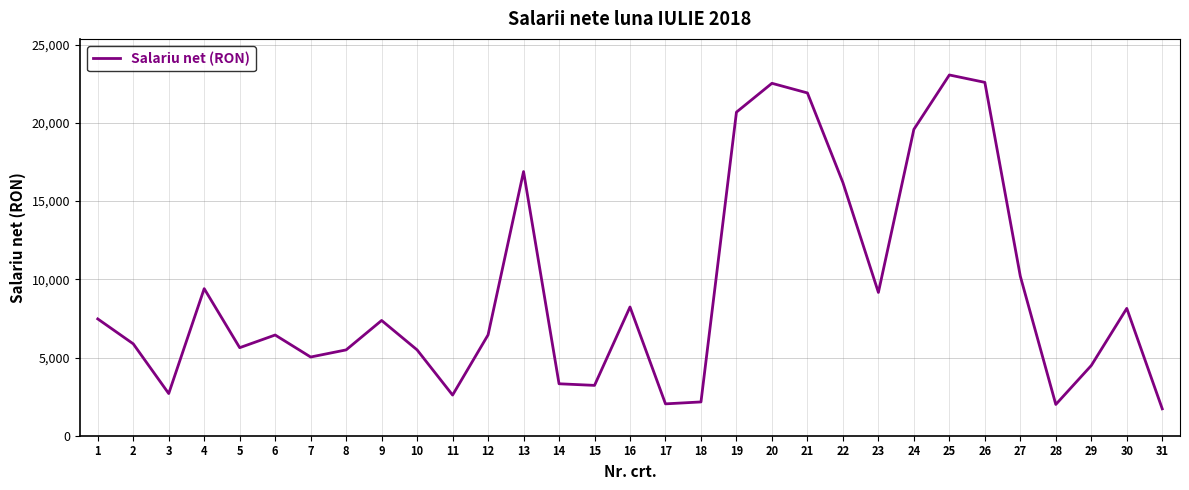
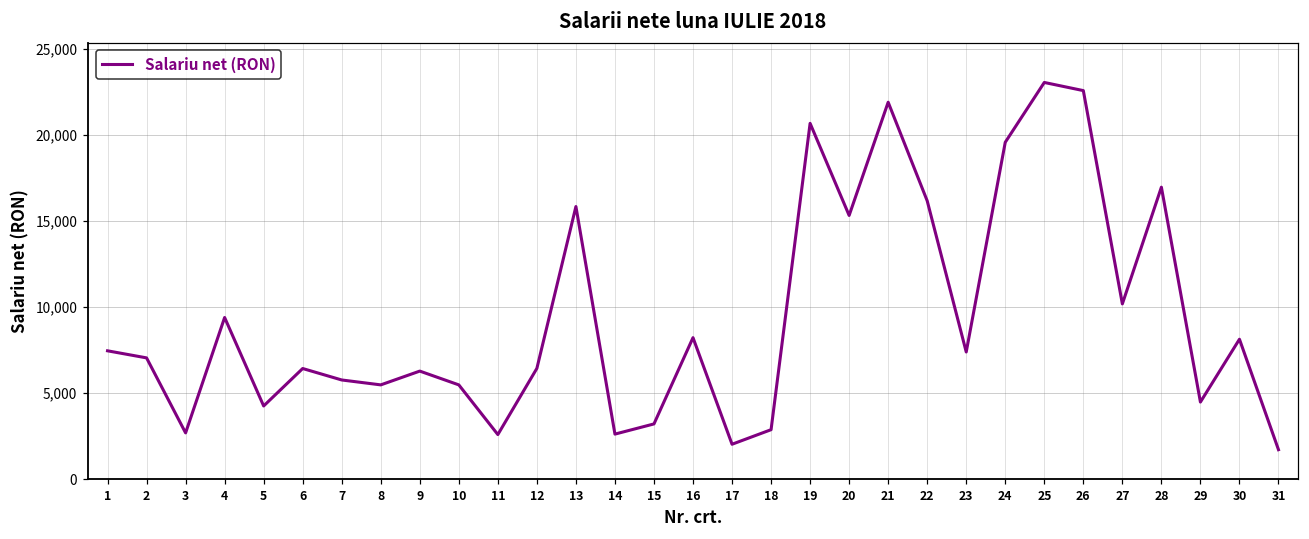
  {
    "1": "7,500",
-   "2": "5,900",
+   "2": "7,100",
    "3": "2,700",
    "4": "9,400",
-   "5": "5,600",
+   "5": "4,300",
    "6": "6,400",
-   "7": "5,000",
+   "7": "5,800",
    "8": "5,500",
-   "9": "7,400",
+   "9": "6,300",
    "10": "5,500",
    "11": "2,600",
    "12": "6,400",
-   "13": "16,900",
-   "14": "3,300",
+   "13": "15,900",
+   "14": "2,600",
    "15": "3,200",
    "16": "8,200",
    "17": "2,000",
-   "18": "2,200",
+   "18": "2,900",
    "19": "20,700",
-   "20": "22,500",
+   "20": "15,300",
    "21": "21,900",
    "22": "16,200",
-   "23": "9,200",
+   "23": "7,400",
    "24": "19,600",
    "25": "23,100",
    "26": "22,600",
    "27": "10,200",
-   "28": "2,000",
+   "28": "17,000",
    "29": "4,500",
    "30": "8,100",
    "31": "1,700"
  }
